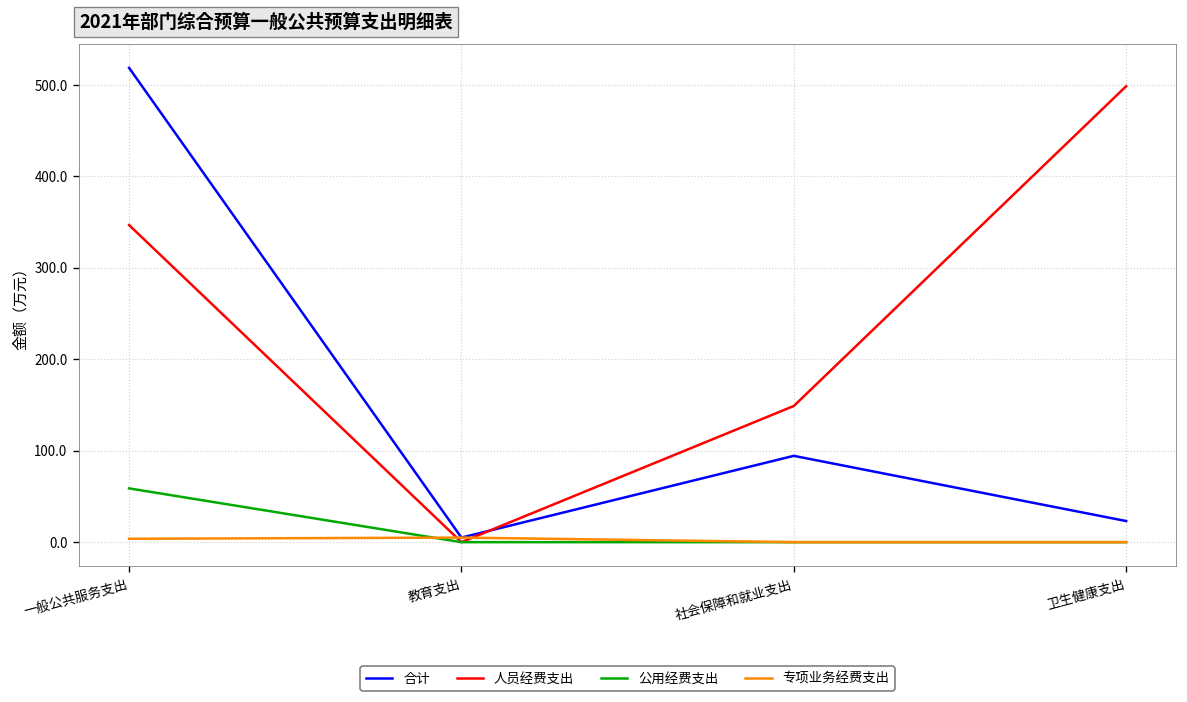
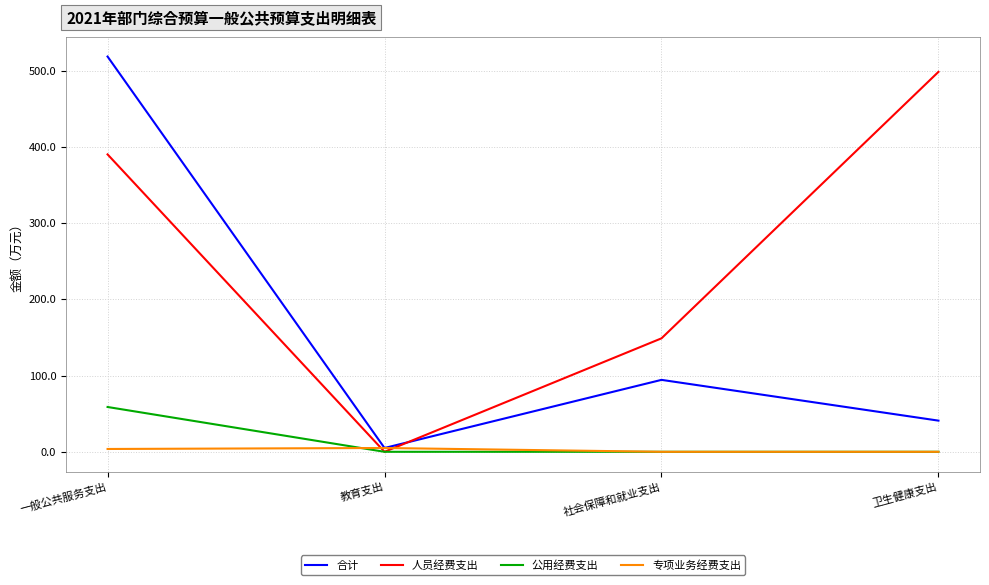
  {
    "合计": {
      "一般公共服务支出": 520,
      "社会保障和就业支出": 90,
-     "卫生健康支出": 20
+     "卫生健康支出": 40
    },
    "人员经费支出": {
-     "一般公共服务支出": 350,
+     "一般公共服务支出": 390,
      "社会保障和就业支出": 150,
      "卫生健康支出": 500
    },
    "公用经费支出": {
      "一般公共服务支出": 60
    },
    "专项业务经费支出": {
      "一般公共服务支出": 0
    }
  }
